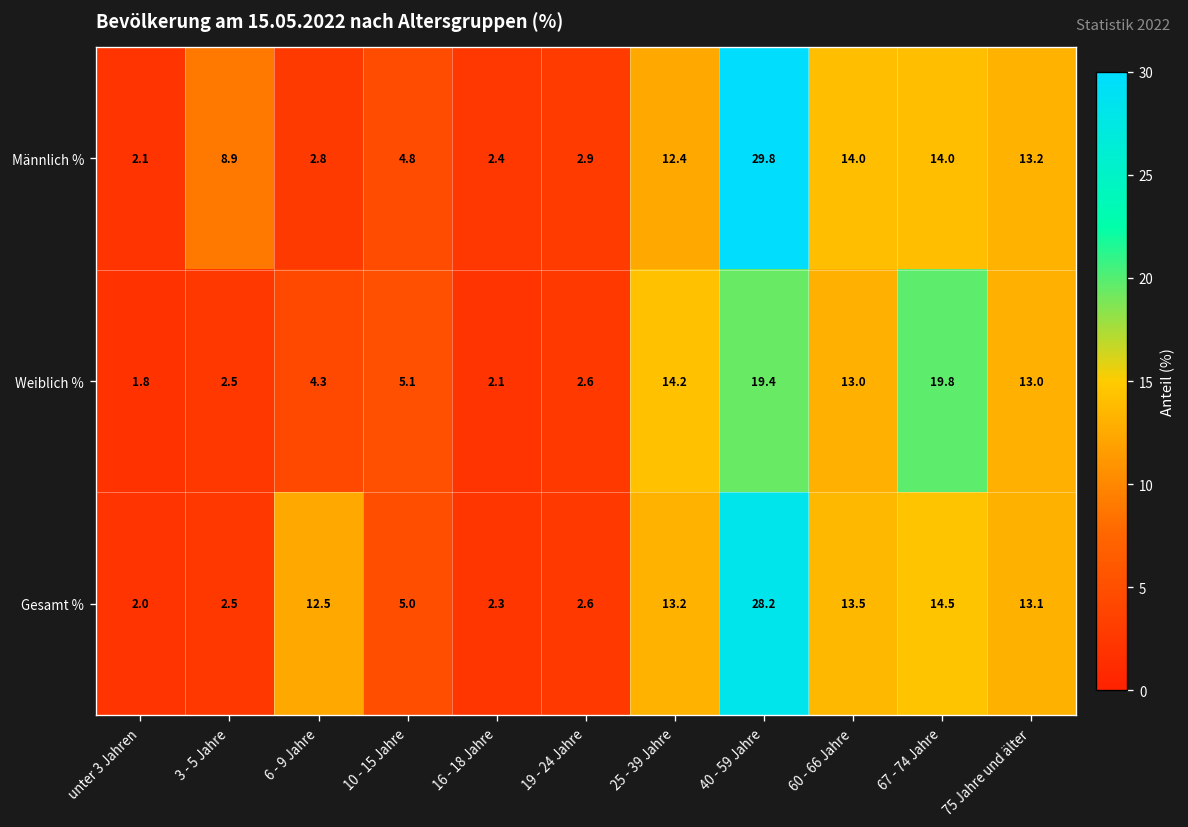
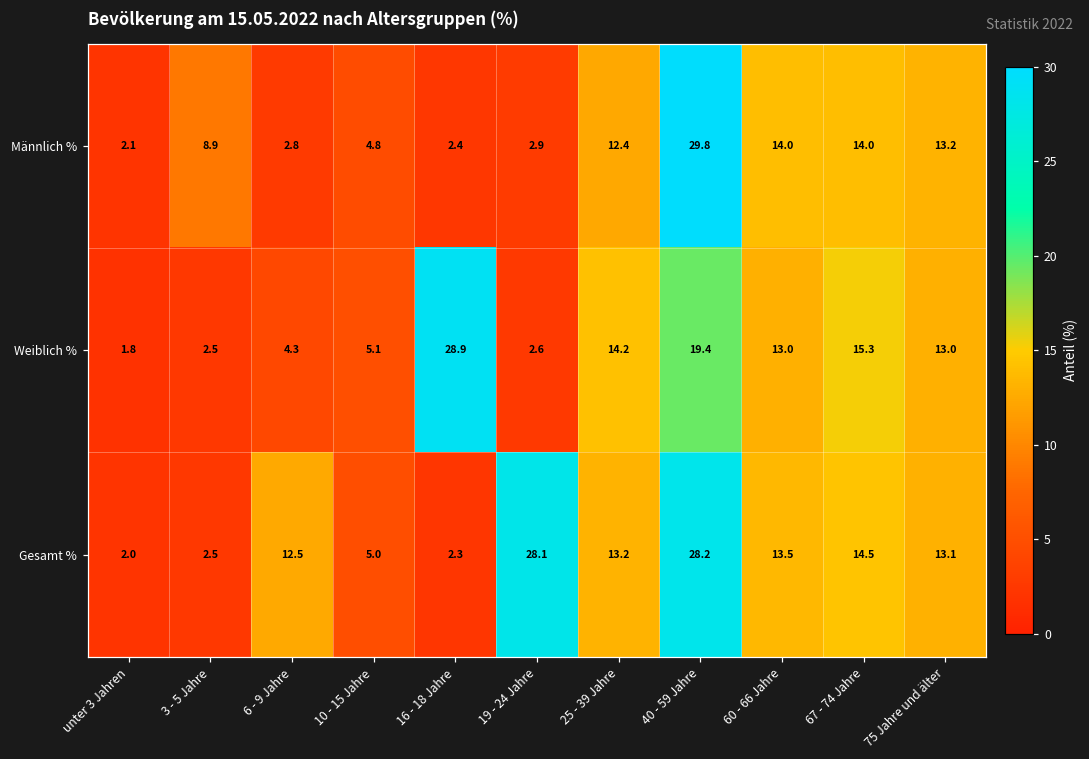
  {
    "Männlich %": {
      "unter 3 Jahren": 2.1,
      "3 - 5 Jahre": 8.9,
      "6 - 9 Jahre": 2.8,
      "10 - 15 Jahre": 4.8,
      "16 - 18 Jahre": 2.4,
      "19 - 24 Jahre": 2.9,
      "25 - 39 Jahre": 12.4,
      "40 - 59 Jahre": 29.8,
      "60 - 66 Jahre": 14.0,
      "67 - 74 Jahre": 14.0,
      "75 Jahre und älter": 13.2
    },
    "Weiblich %": {
      "unter 3 Jahren": 1.8,
      "3 - 5 Jahre": 2.5,
      "6 - 9 Jahre": 4.3,
      "10 - 15 Jahre": 5.1,
-     "16 - 18 Jahre": 2.1,
+     "16 - 18 Jahre": 28.9,
      "19 - 24 Jahre": 2.6,
      "25 - 39 Jahre": 14.2,
      "40 - 59 Jahre": 19.4,
      "60 - 66 Jahre": 13.0,
-     "67 - 74 Jahre": 19.8,
+     "67 - 74 Jahre": 15.3,
      "75 Jahre und älter": 13.0
    },
    "Gesamt %": {
      "unter 3 Jahren": 2.0,
      "3 - 5 Jahre": 2.5,
      "6 - 9 Jahre": 12.5,
      "10 - 15 Jahre": 5.0,
      "16 - 18 Jahre": 2.3,
-     "19 - 24 Jahre": 2.6,
+     "19 - 24 Jahre": 28.1,
      "25 - 39 Jahre": 13.2,
      "40 - 59 Jahre": 28.2,
      "60 - 66 Jahre": 13.5,
      "67 - 74 Jahre": 14.5,
      "75 Jahre und älter": 13.1
    }
  }
